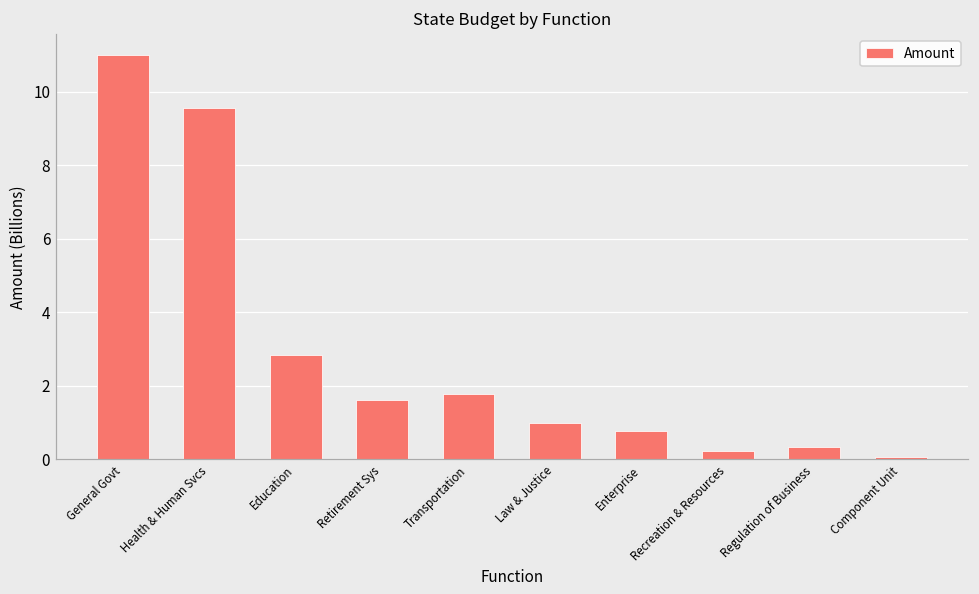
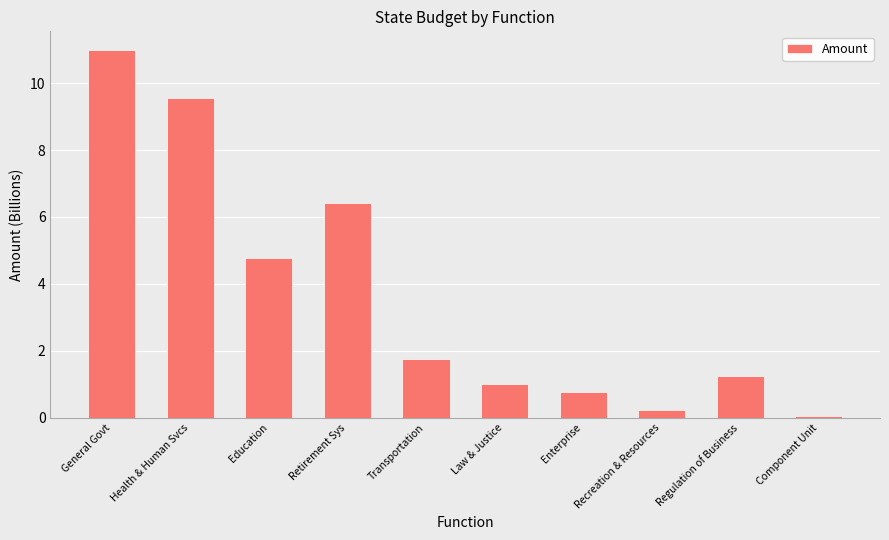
  {
    "General Govt": 11.0,
    "Health & Human Svcs": 9.5,
-   "Education": 2.8,
-   "Retirement Sys": 1.6,
+   "Education": 4.8,
+   "Retirement Sys": 6.4,
    "Transportation": 1.8,
    "Law & Justice": 1.0,
    "Enterprise": 0.8,
    "Recreation & Resources": 0.2,
-   "Regulation of Business": 0.3
+   "Regulation of Business": 1.2
  }
